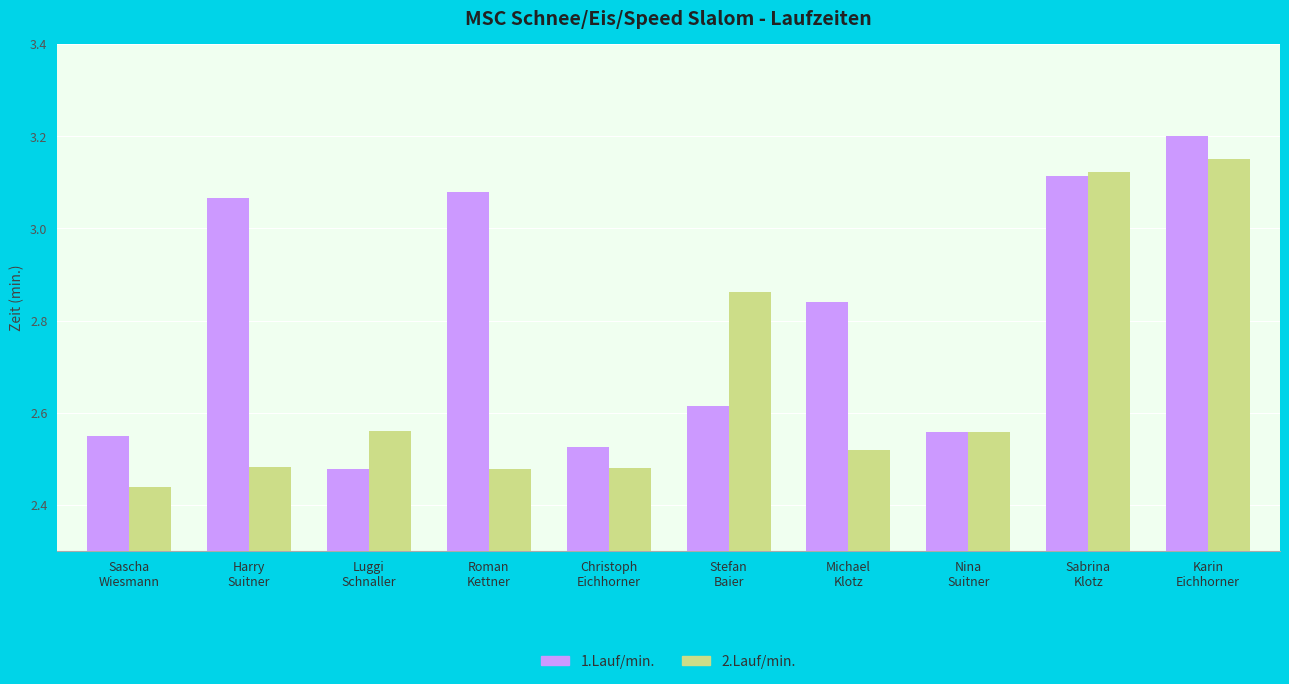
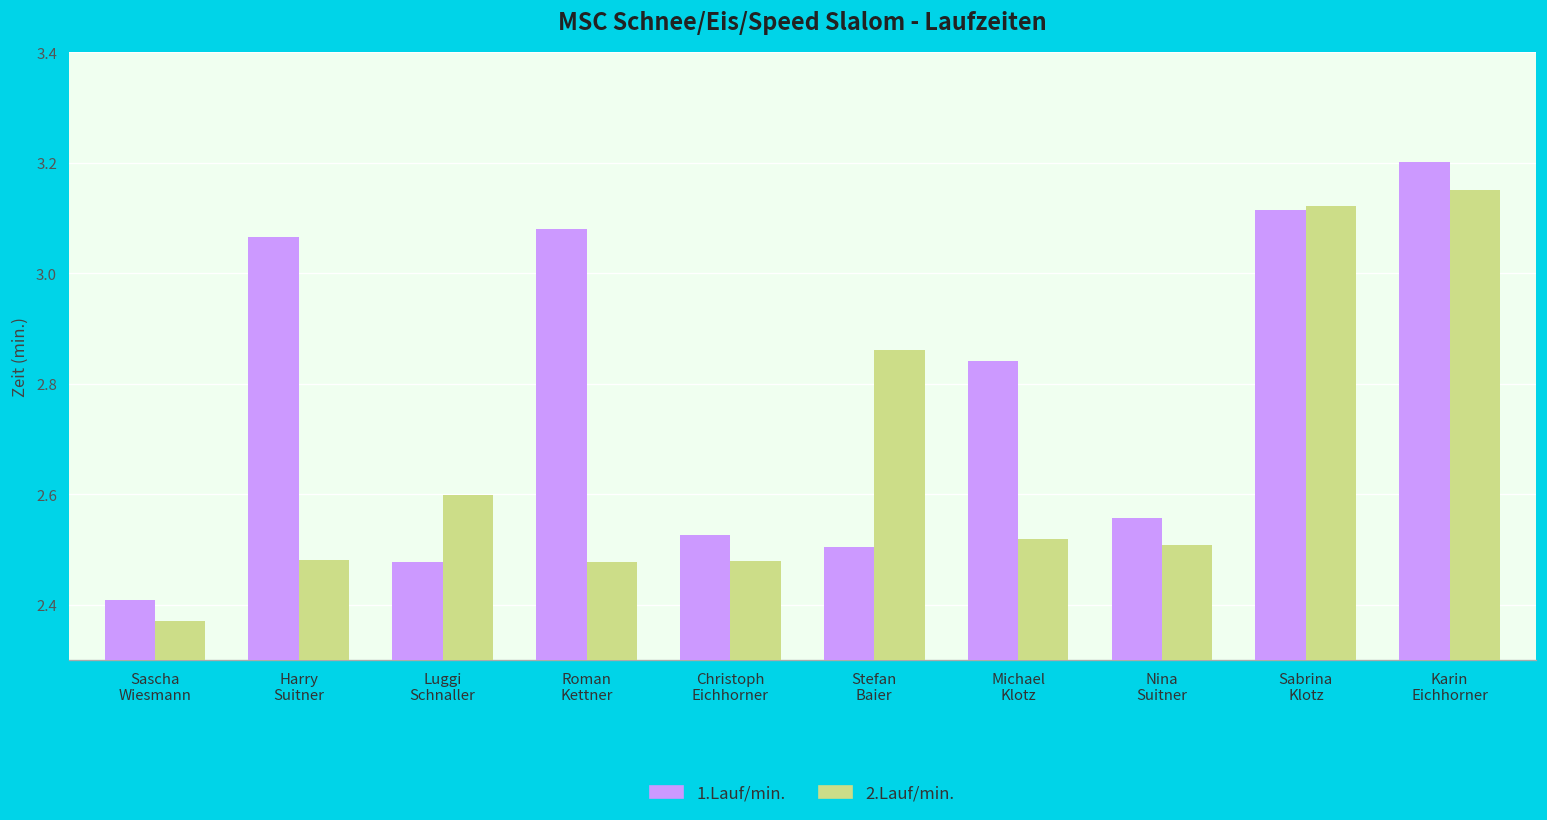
  {
    "1.Lauf/min.": {
-     "Sascha Wiesmann": 2.55,
+     "Sascha Wiesmann": 2.41,
      "Harry Suitner": 3.07,
      "Luggi Schnaller": 2.48,
      "Roman Kettner": 3.08,
      "Christoph Eichhorner": 2.53,
-     "Stefan Baier": 2.61,
+     "Stefan Baier": 2.51,
      "Michael Klotz": 2.84,
      "Nina Suitner": 2.56,
      "Sabrina Klotz": 3.12,
      "Karin Eichhorner": 3.20
    },
    "2.Lauf/min.": {
-     "Sascha Wiesmann": 2.44,
+     "Sascha Wiesmann": 2.37,
      "Harry Suitner": 2.48,
-     "Luggi Schnaller": 2.56,
+     "Luggi Schnaller": 2.60,
      "Roman Kettner": 2.48,
      "Christoph Eichhorner": 2.48,
      "Stefan Baier": 2.86,
      "Michael Klotz": 2.52,
-     "Nina Suitner": 2.56,
+     "Nina Suitner": 2.51,
      "Sabrina Klotz": 3.12,
      "Karin Eichhorner": 3.15
    }
  }
